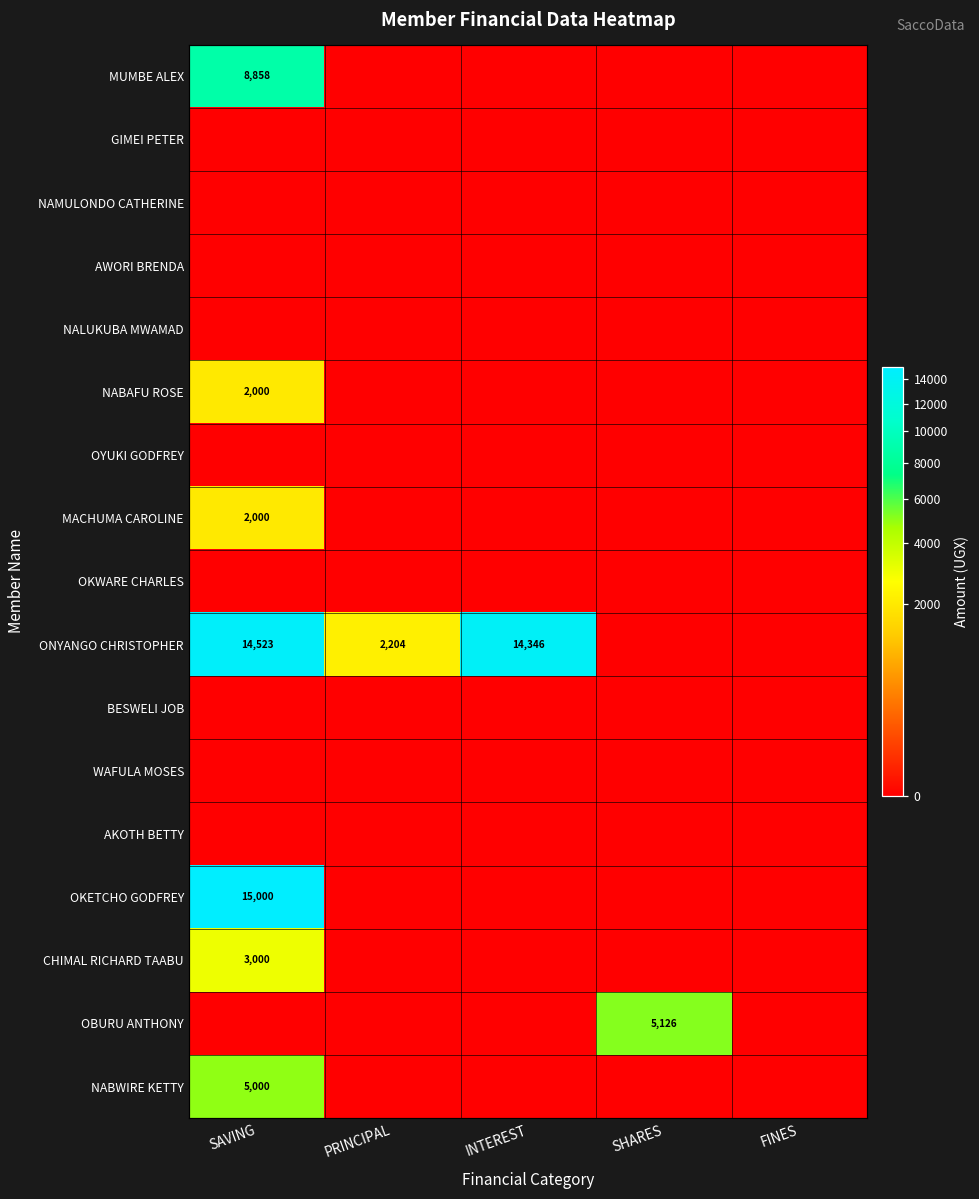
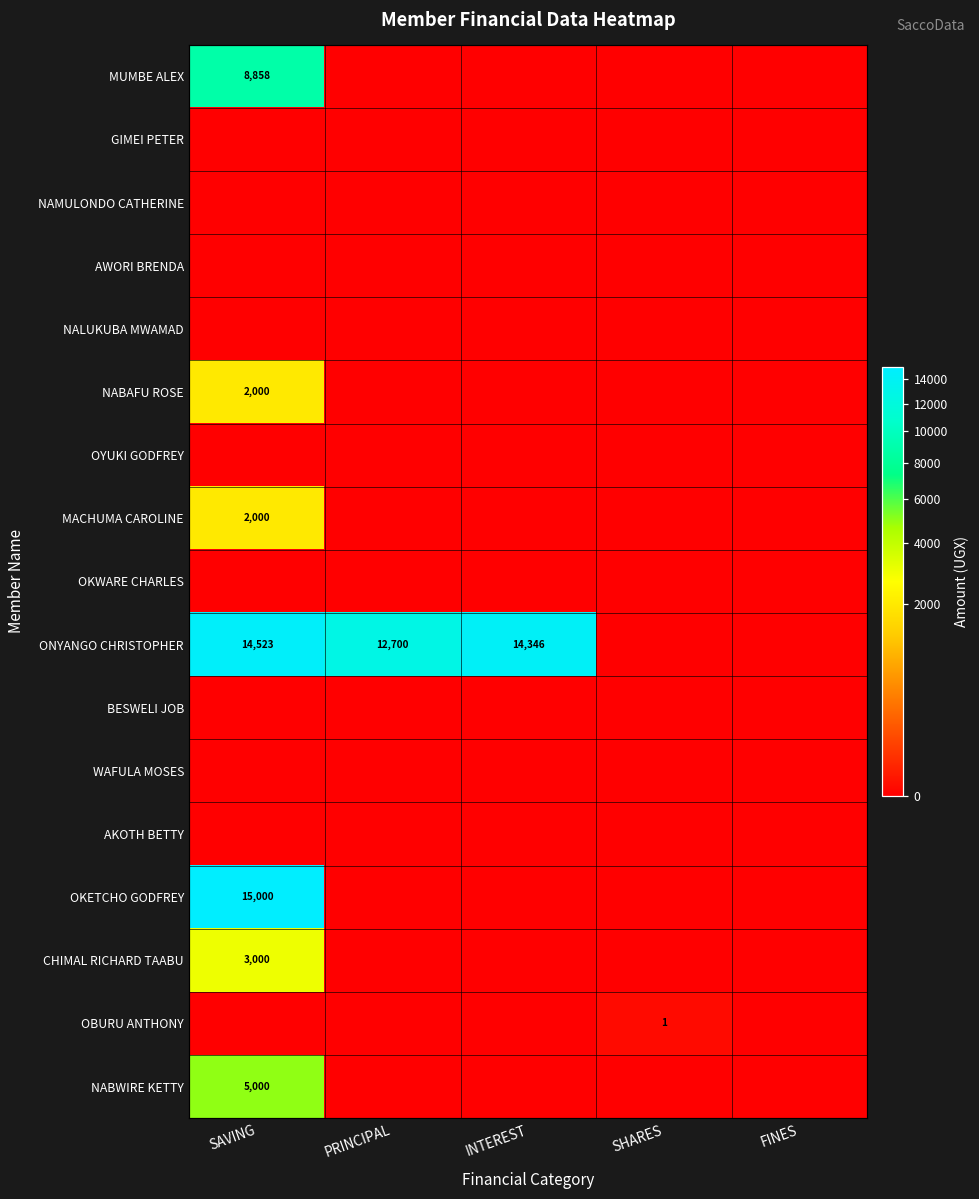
  {
    "MUMBE ALEX": {
      "SAVING": "8,858"
    },
    "NABAFU ROSE": {
      "SAVING": "2,000"
    },
    "MACHUMA CAROLINE": {
      "SAVING": "2,000"
    },
    "ONYANGO CHRISTOPHER": {
      "SAVING": "14,523",
-     "PRINCIPAL": "2,204",
+     "PRINCIPAL": "12,700",
      "INTEREST": "14,346"
    },
    "OKETCHO GODFREY": {
      "SAVING": "15,000"
    },
    "CHIMAL RICHARD TAABU": {
      "SAVING": "3,000"
    },
    "OBURU ANTHONY": {
-     "SHARES": "5,126"
+     "SHARES": "1"
    },
    "NABWIRE KETTY": {
      "SAVING": "5,000"
    }
  }
